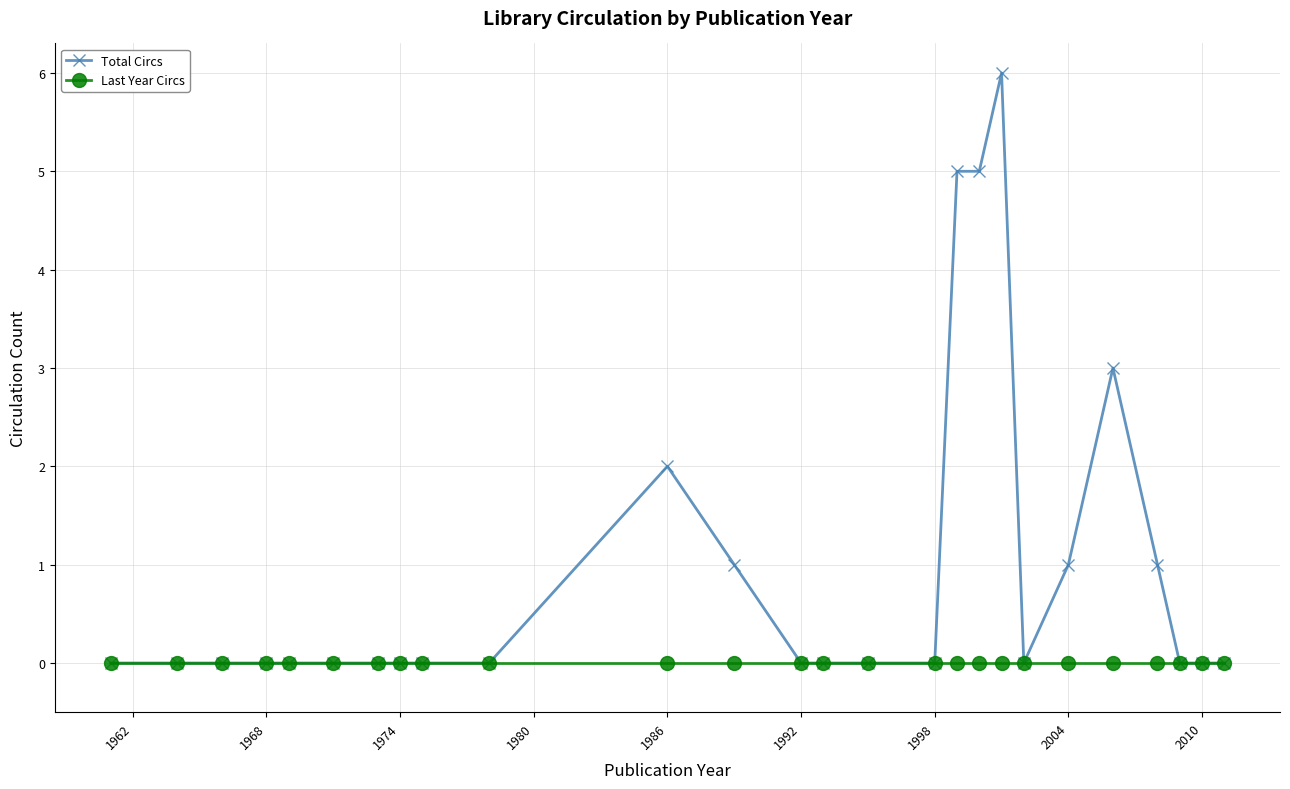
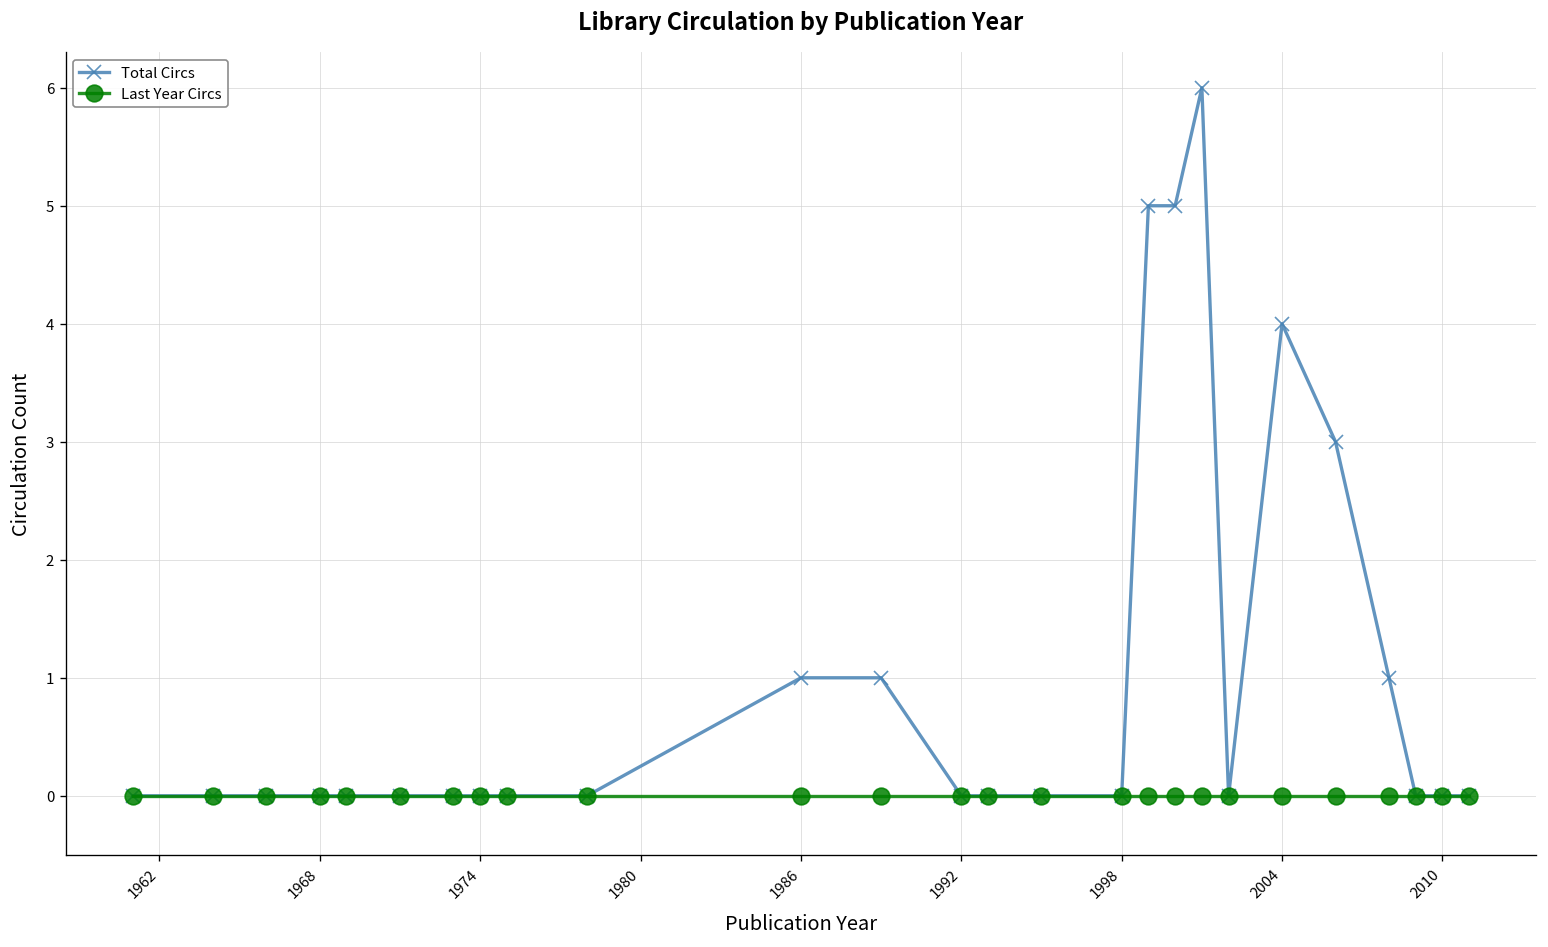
  {
    "Total Circs": {
-     "1986": 2,
-     "2004": 1
+     "1986": 1,
+     "2004": 4
    },
    "Last Year Circs": {
      "1986": 0,
      "2004": 0
    }
  }
